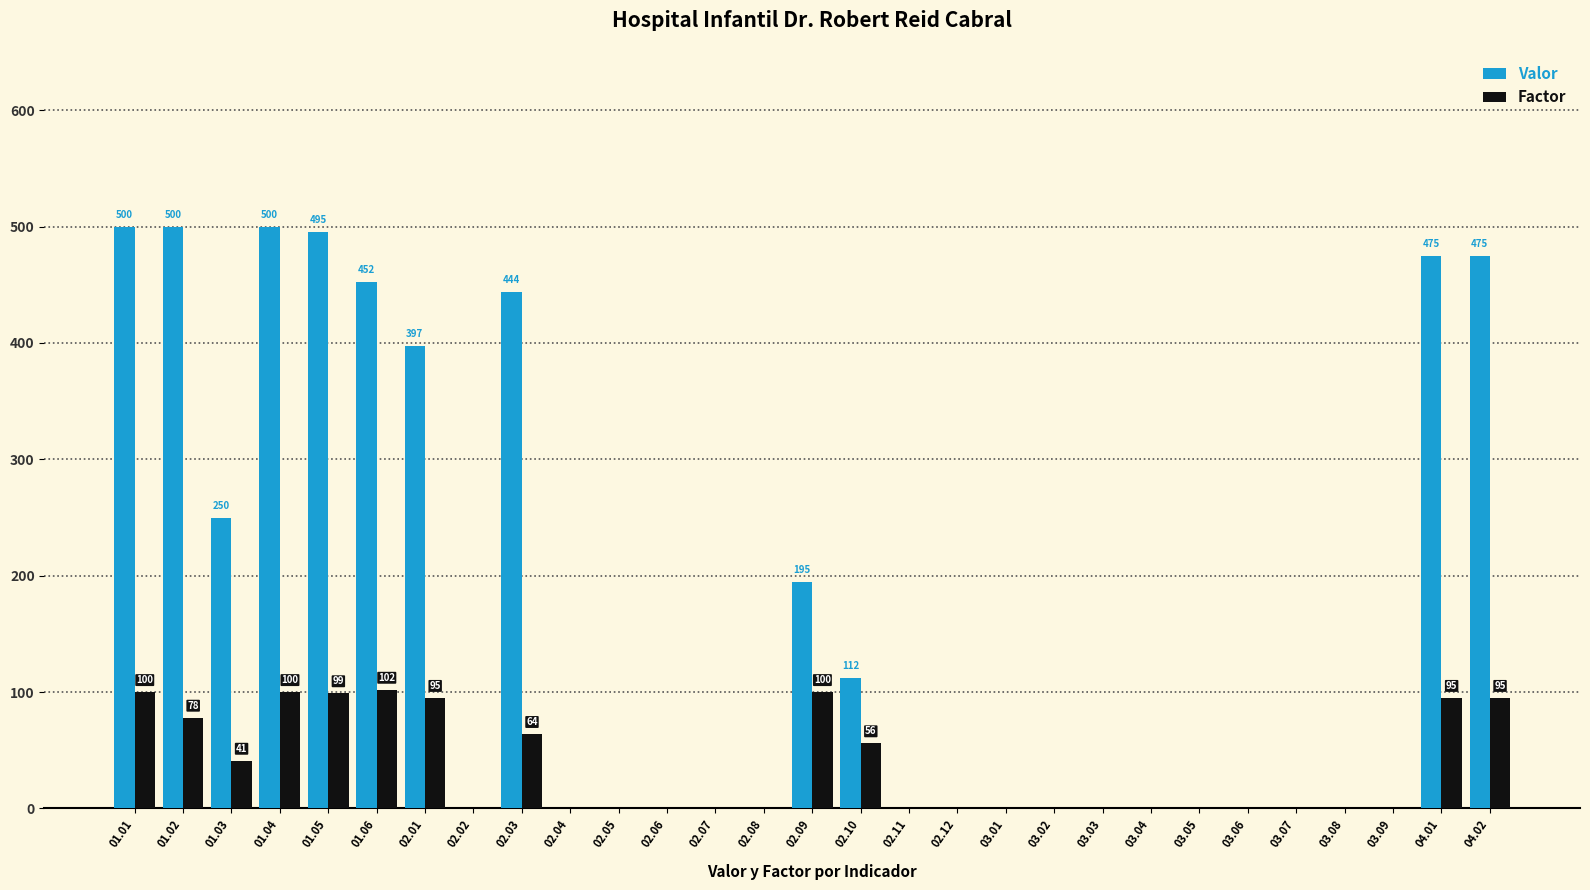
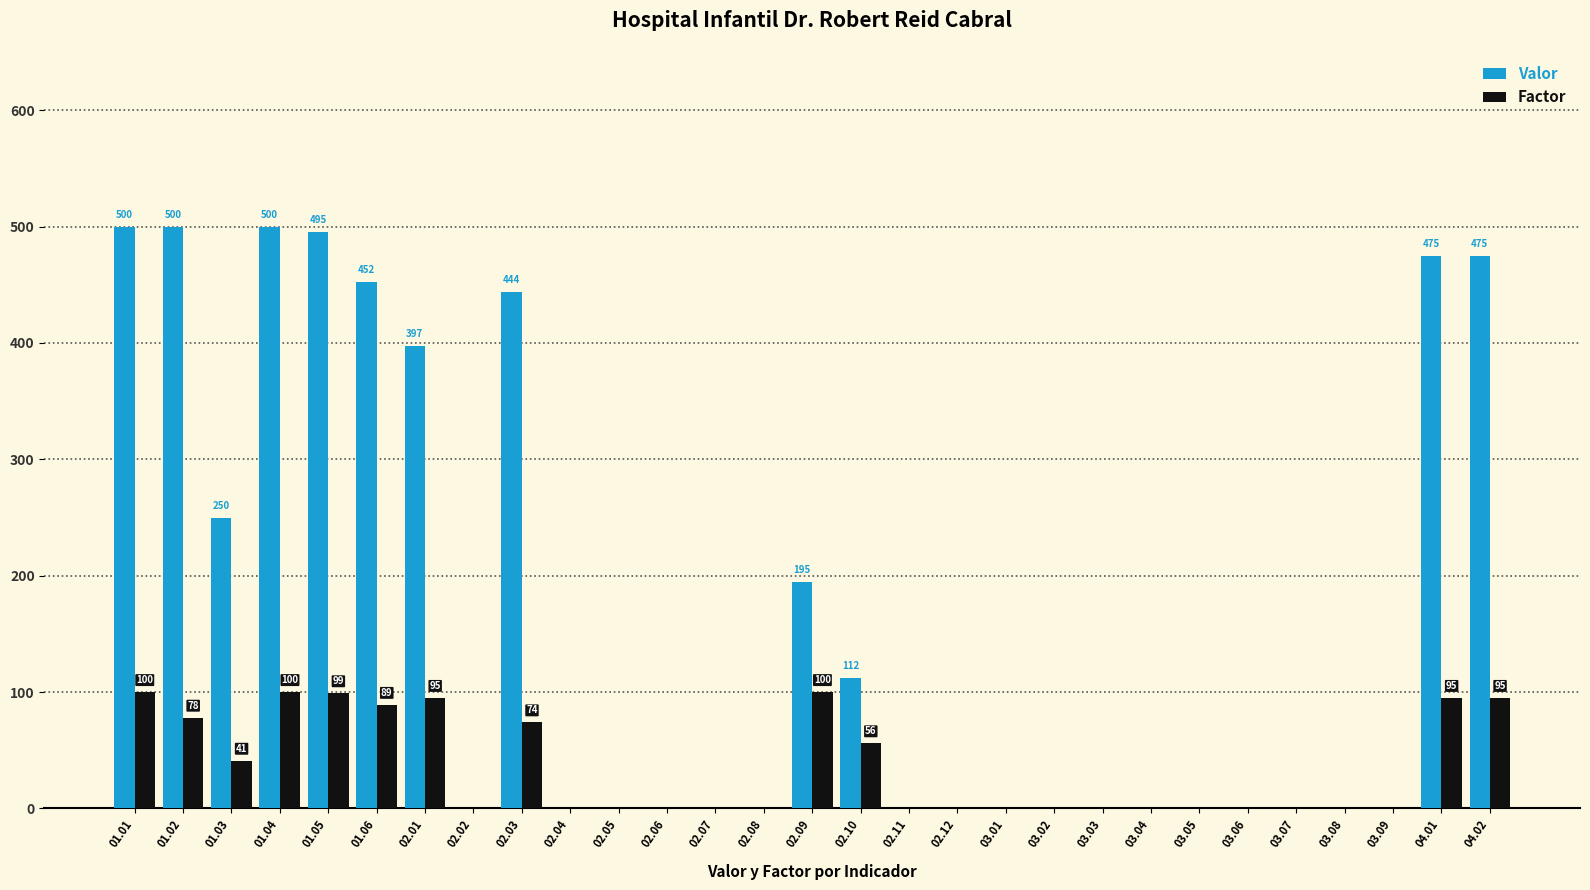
  {
    "Valor": {
      "01.01": 500,
      "01.02": 500,
      "01.03": 250,
      "01.04": 500,
      "01.05": 495,
      "01.06": 452,
      "02.01": 397,
      "02.03": 444,
      "02.09": 195,
      "02.10": 112,
      "04.01": 475,
      "04.02": 475
    },
    "Factor": {
-     "01.06": 102,
-     "02.03": 64
+     "01.06": 89,
+     "02.03": 74
    }
  }
